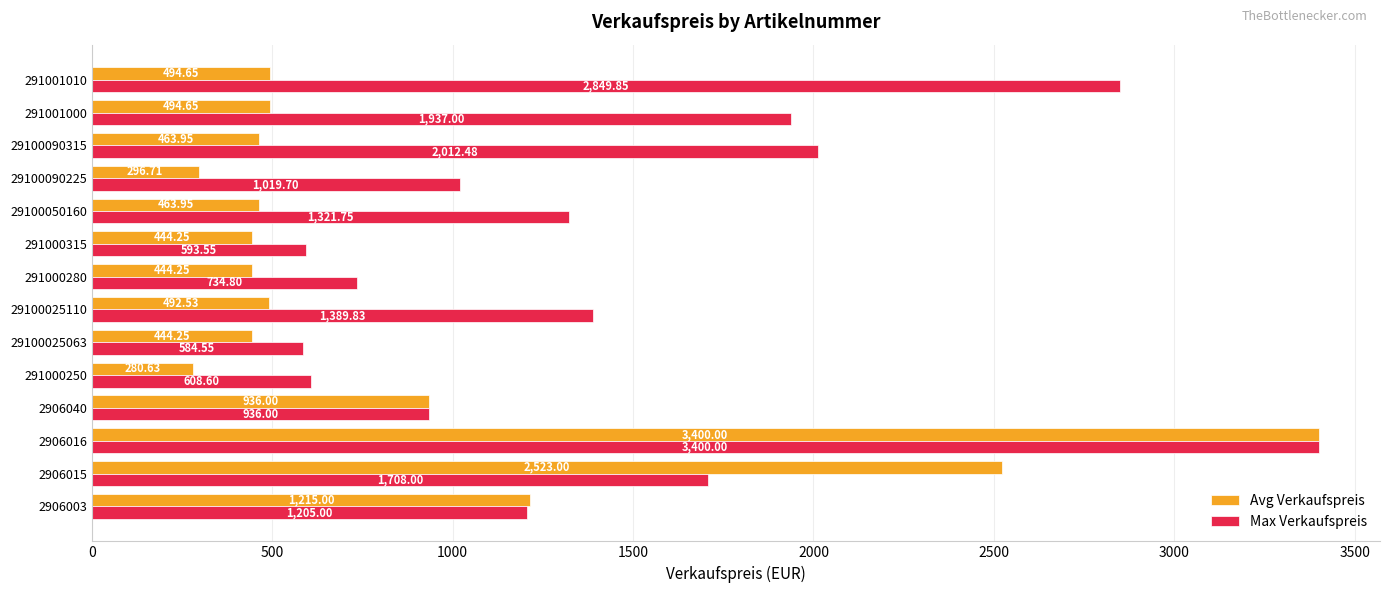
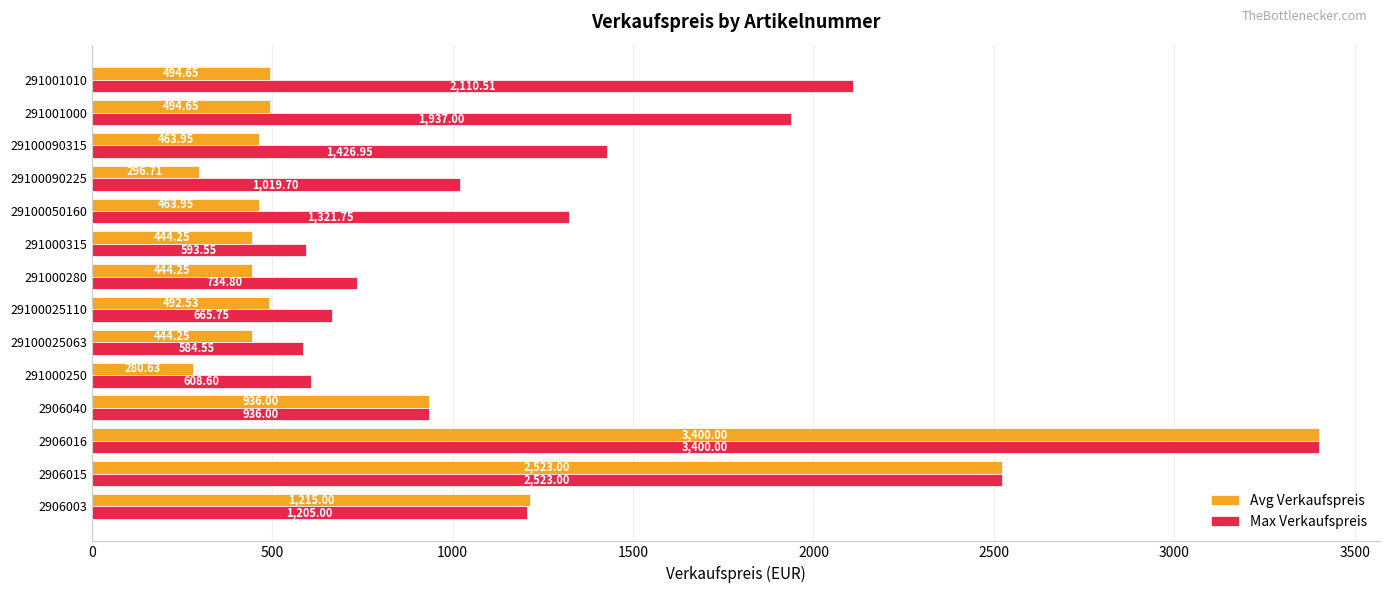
  {
    "Avg Verkaufspreis": {
      "291001010": "494.65",
      "291001000": "494.65",
      "29100090315": "463.95",
      "29100090225": "296.71",
      "29100050160": "463.95",
      "291000315": "444.25",
      "291000280": "444.25",
      "29100025110": "492.53",
      "29100025063": "444.25",
      "291000250": "280.63",
      "2906040": "936.00",
      "2906016": "3,400.00",
      "2906015": "2,523.00",
      "2906003": "1,215.00"
    },
    "Max Verkaufspreis": {
-     "291001010": "2,849.85",
+     "291001010": "2,110.51",
      "291001000": "1,937.00",
-     "29100090315": "2,012.48",
+     "29100090315": "1,426.95",
      "29100090225": "1,019.70",
      "29100050160": "1,321.75",
      "291000315": "593.55",
      "291000280": "734.80",
-     "29100025110": "1,389.83",
+     "29100025110": "665.75",
      "29100025063": "584.55",
      "291000250": "608.60",
      "2906040": "936.00",
      "2906016": "3,400.00",
-     "2906015": "1,708.00",
+     "2906015": "2,523.00",
      "2906003": "1,205.00"
    }
  }
